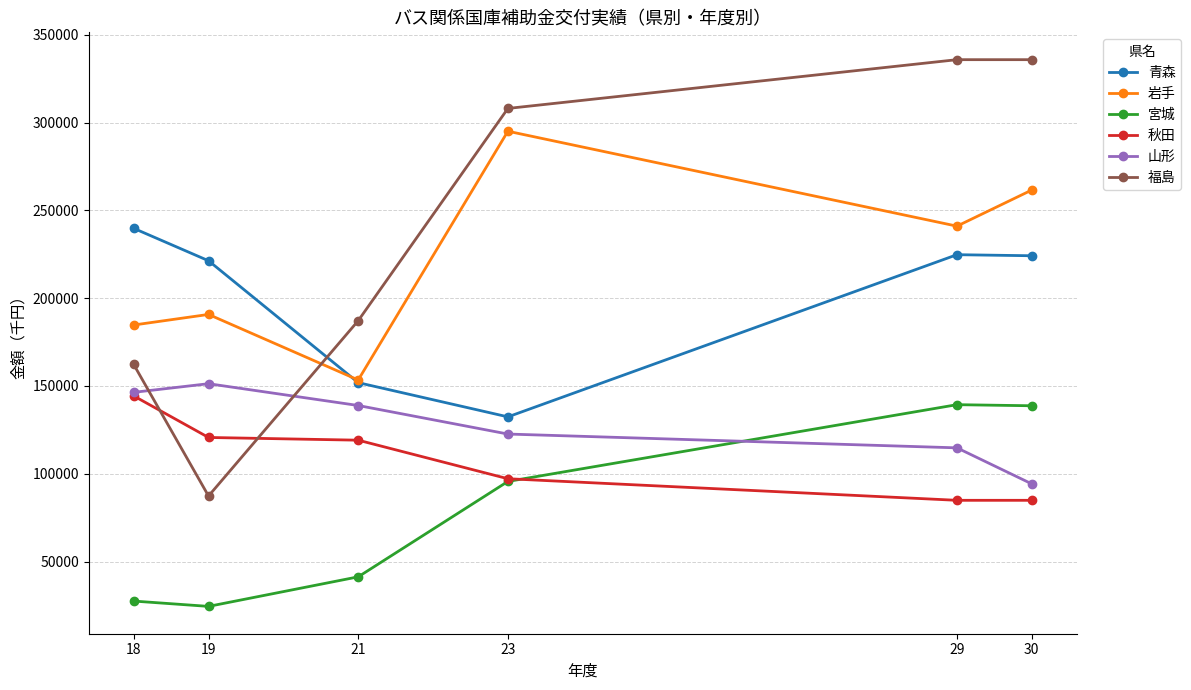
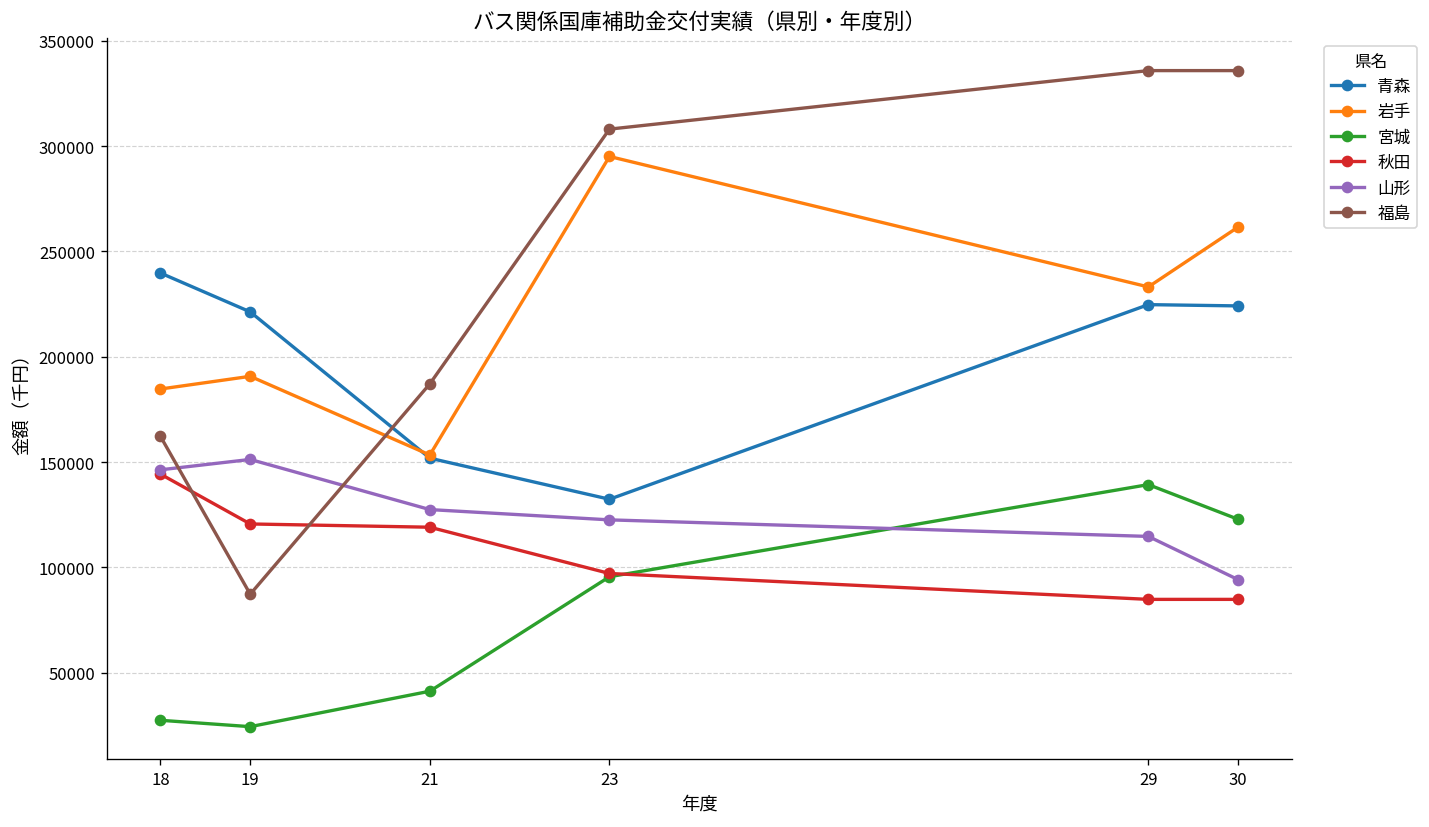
  {
    "青森": {
      "18": 240000,
      "19": 221000,
      "21": 152000,
      "23": 132000,
      "29": 225000,
      "30": 224000
    },
    "岩手": {
      "18": 185000,
      "19": 191000,
      "21": 153000,
      "23": 295000,
-     "29": 241000,
+     "29": 233000,
      "30": 262000
    },
    "宮城": {
      "18": 27000,
      "19": 24000,
      "21": 41000,
      "23": 96000,
      "29": 139000,
-     "30": 139000
+     "30": 123000
    },
    "秋田": {
      "18": 144000,
      "19": 121000,
      "21": 119000,
      "23": 97000,
      "29": 85000,
      "30": 85000
    },
    "山形": {
      "18": 146000,
      "19": 151000,
-     "21": 139000,
+     "21": 127000,
      "23": 123000,
      "29": 115000,
      "30": 94000
    },
    "福島": {
      "18": 162000,
      "19": 87000,
      "21": 187000,
      "23": 308000,
      "29": 336000,
      "30": 336000
    }
  }
